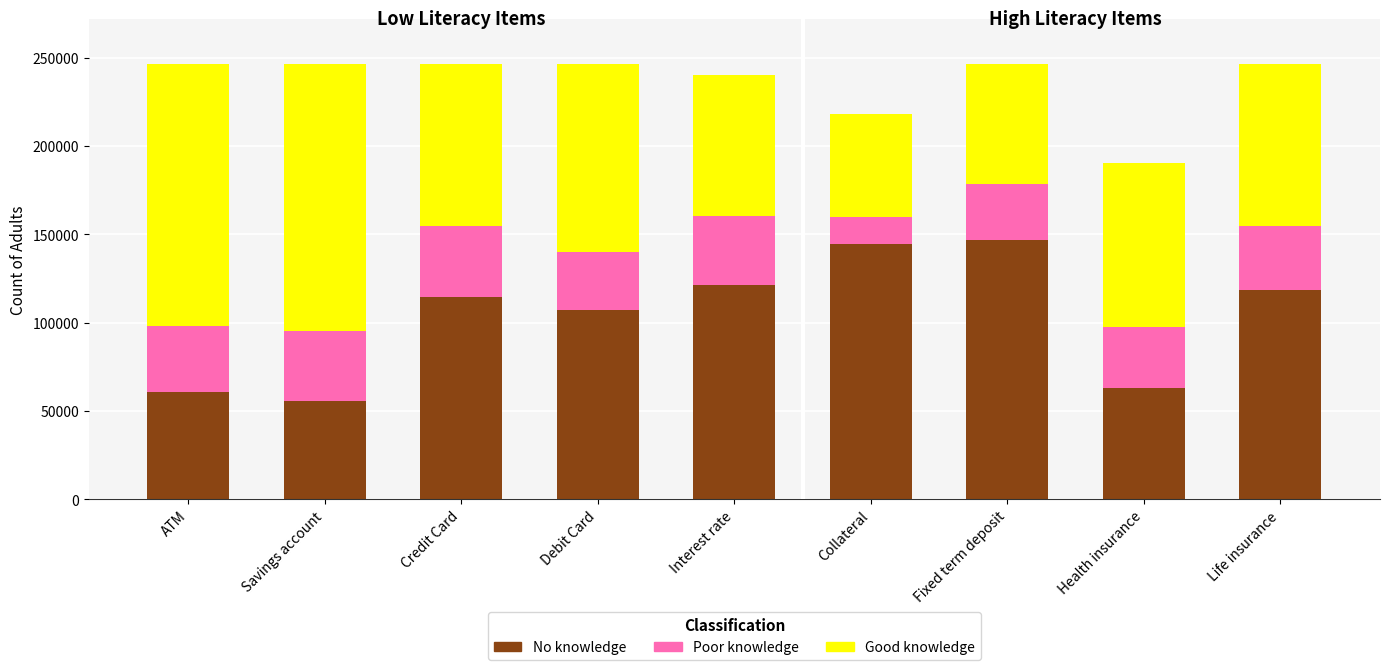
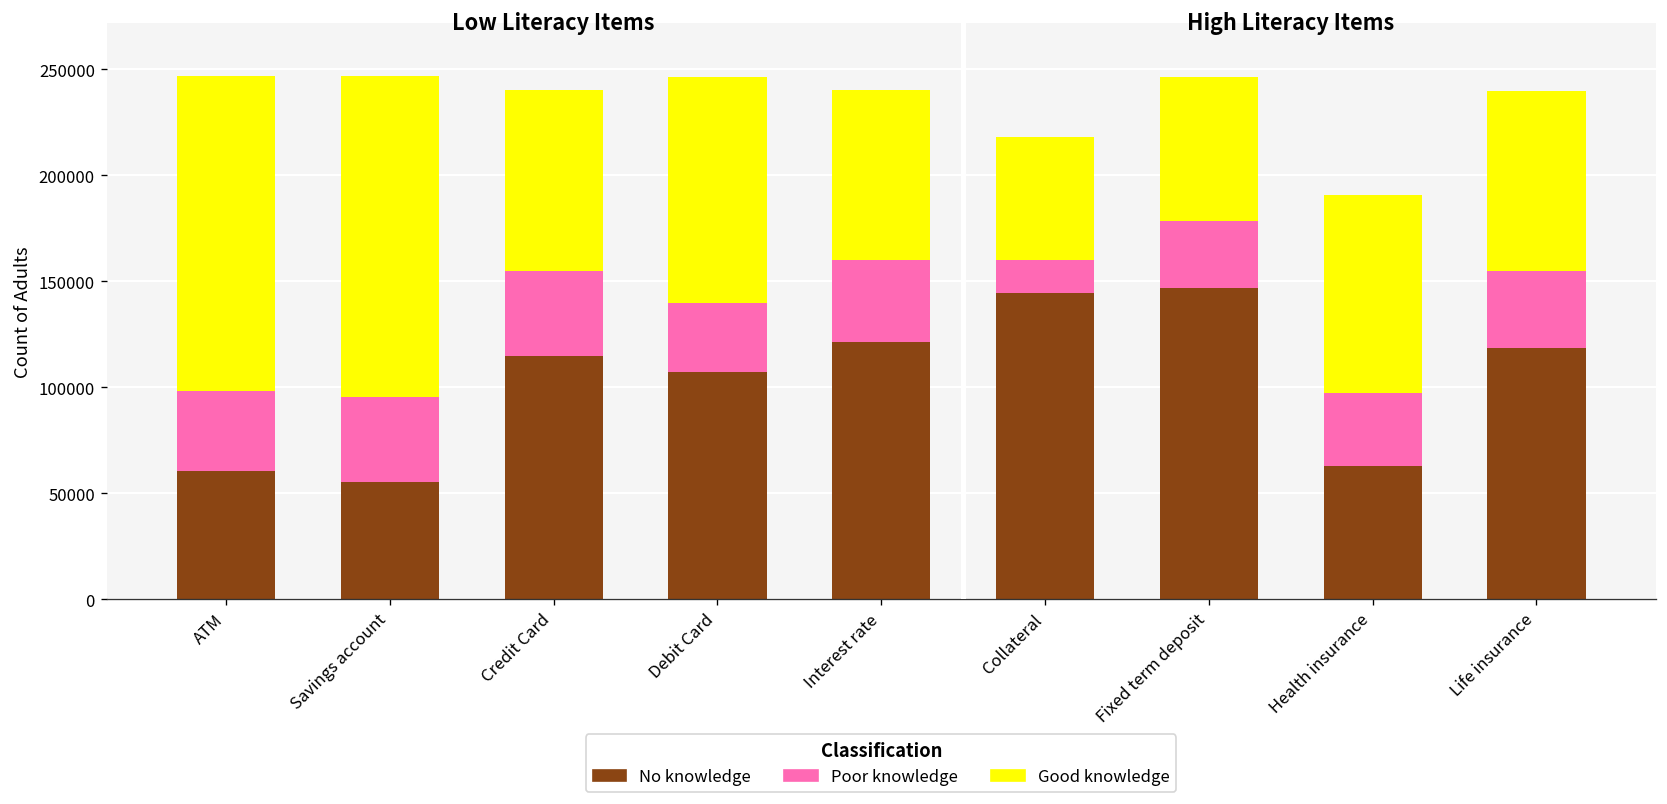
  {
    "No knowledge": {
      "ATM": 61000,
      "Savings account": 55000,
      "Credit Card": 115000,
      "Debit Card": 107000,
      "Interest rate": 122000,
      "Collateral": 145000,
      "Fixed term deposit": 147000,
      "Health insurance": 63000,
      "Life insurance": 119000
    },
    "Poor knowledge": {
      "ATM": 38000,
      "Savings account": 40000,
      "Credit Card": 40000,
      "Debit Card": 32000,
      "Interest rate": 39000,
      "Collateral": 15000,
      "Fixed term deposit": 32000,
      "Health insurance": 35000,
      "Life insurance": 36000
    },
    "Good knowledge": {
      "ATM": 148000,
      "Savings account": 151000,
-     "Credit Card": 91000,
+     "Credit Card": 85000,
      "Debit Card": 106000,
      "Interest rate": 80000,
      "Collateral": 58000,
      "Fixed term deposit": 68000,
      "Health insurance": 93000,
-     "Life insurance": 91000
+     "Life insurance": 85000
    }
  }
